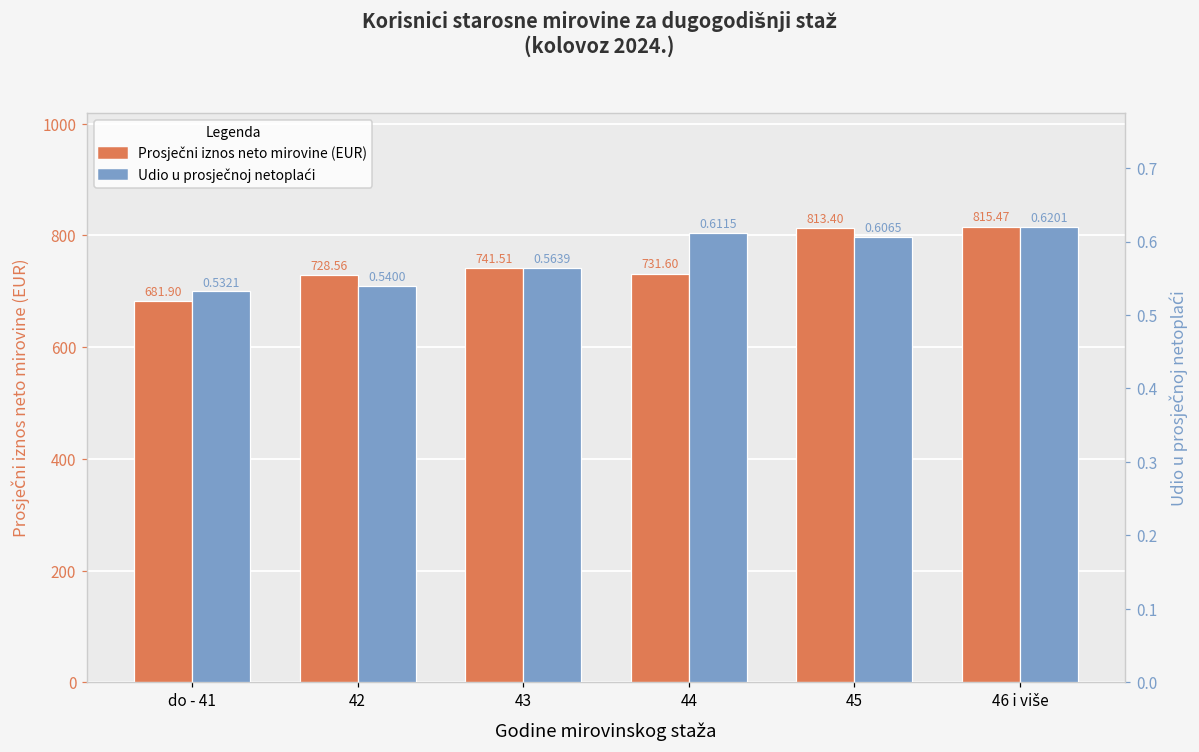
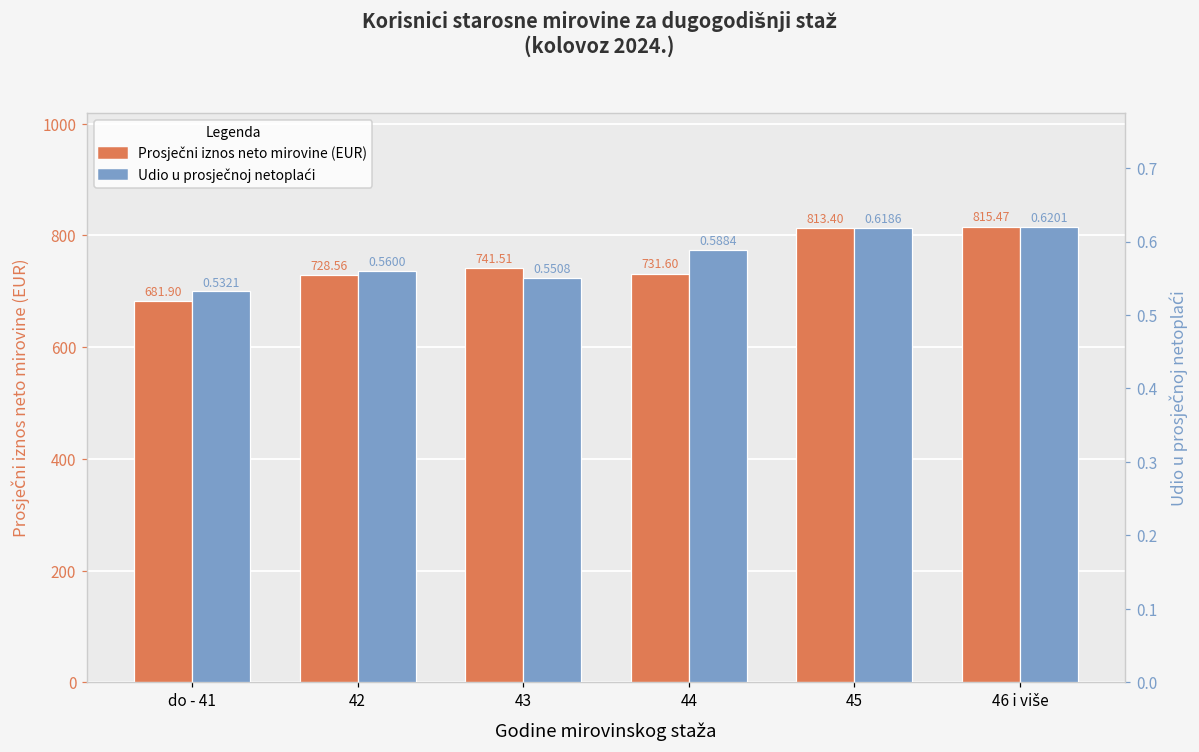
  {
    "Prosječni iznos neto mirovine (EUR)": {
      "do - 41": 681.90,
      "42": 728.56,
      "43": 741.51,
      "44": 731.60,
      "45": 813.40,
      "46 i više": 815.47
    },
    "Udio u prosječnoj netoplaći": {
      "do - 41": 0.5321,
-     "42": 0.5400,
-     "43": 0.5639,
-     "44": 0.6115,
-     "45": 0.6065,
+     "42": 0.5600,
+     "43": 0.5508,
+     "44": 0.5884,
+     "45": 0.6186,
      "46 i više": 0.6201
    }
  }
